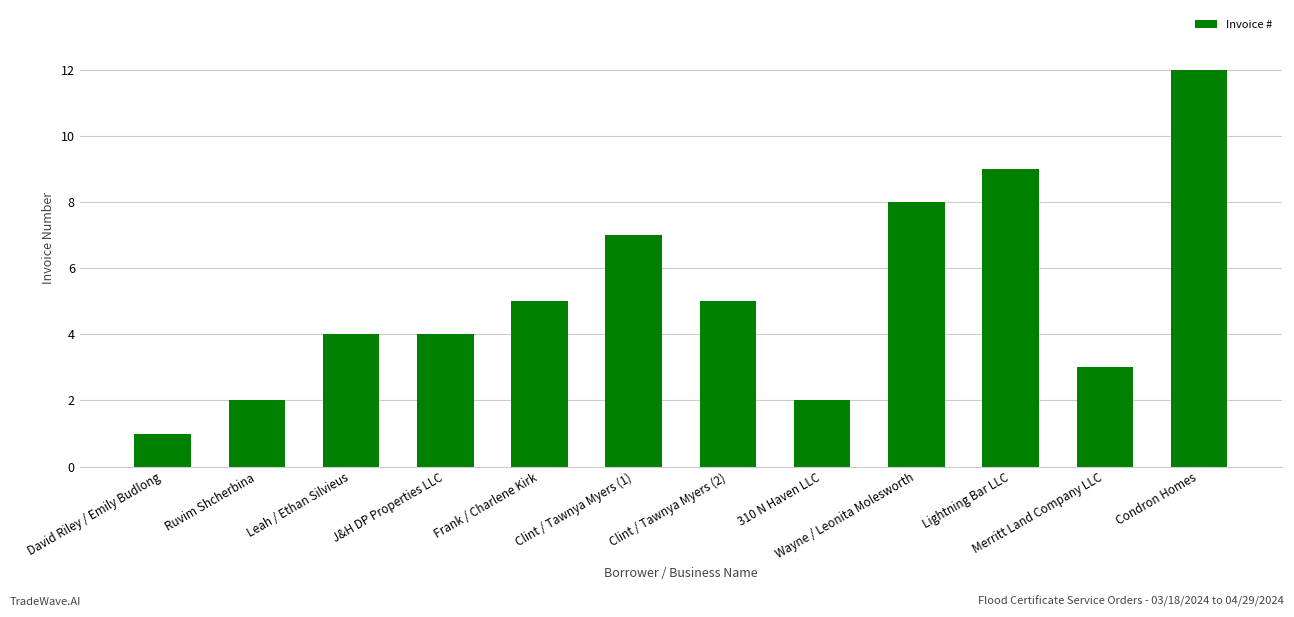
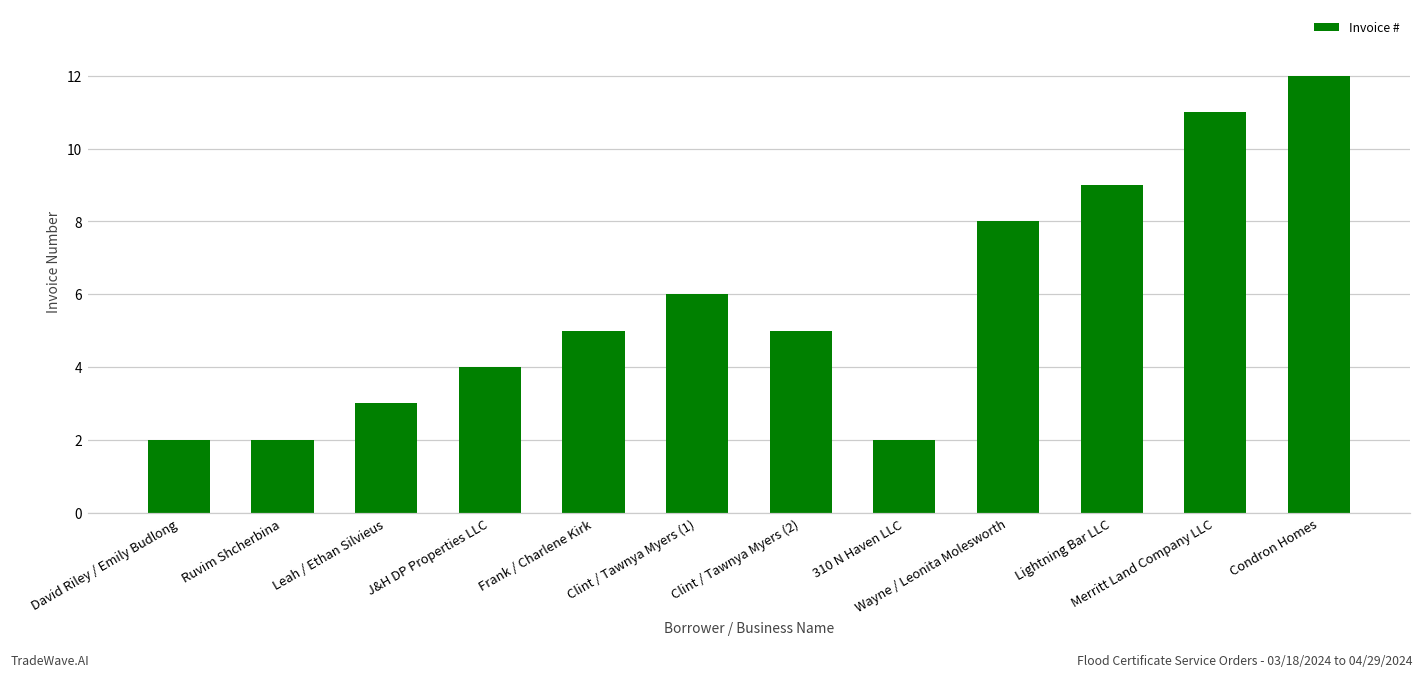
  {
-   "David Riley / Emily Budlong": 1,
+   "David Riley / Emily Budlong": 2,
    "Ruvim Shcherbina": 2,
-   "Leah / Ethan Silvieus": 4,
+   "Leah / Ethan Silvieus": 3,
    "J&H DP Properties LLC": 4,
    "Frank / Charlene Kirk": 5,
-   "Clint / Tawnya Myers (1)": 7,
+   "Clint / Tawnya Myers (1)": 6,
    "Clint / Tawnya Myers (2)": 5,
    "310 N Haven LLC": 2,
    "Wayne / Leonita Molesworth": 8,
    "Lightning Bar LLC": 9,
-   "Merritt Land Company LLC": 3,
+   "Merritt Land Company LLC": 11,
    "Condron Homes": 12
  }
